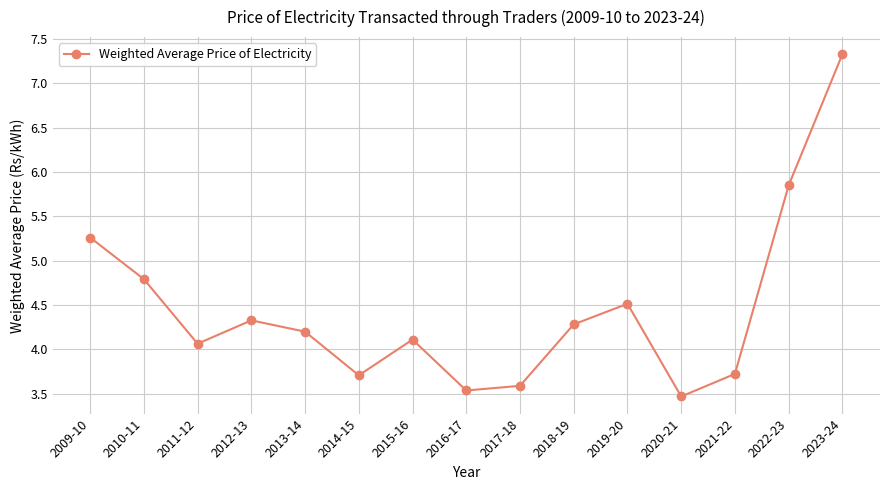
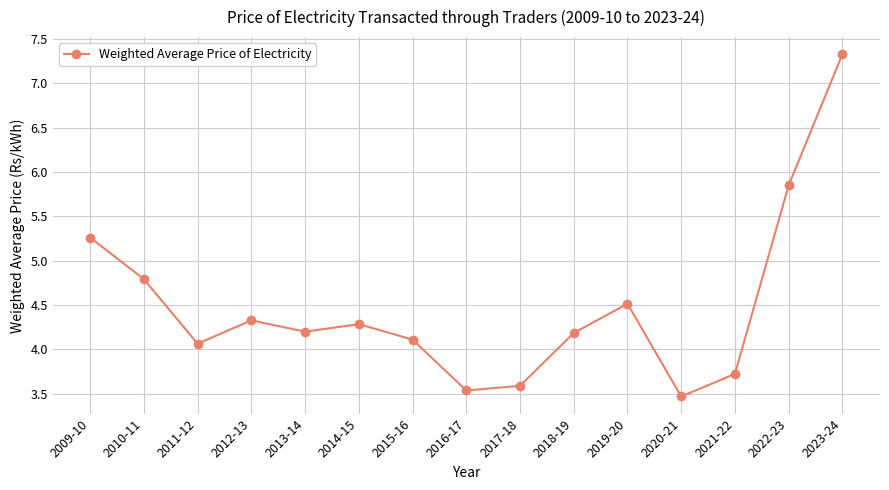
  {
    "2009-10": 5.3,
    "2010-11": 4.8,
    "2011-12": 4.1,
    "2012-13": 4.3,
    "2013-14": 4.2,
-   "2014-15": 3.7,
+   "2014-15": 4.3,
    "2015-16": 4.1,
    "2016-17": 3.5,
    "2017-18": 3.6,
-   "2018-19": 4.3,
+   "2018-19": 4.2,
    "2019-20": 4.5,
    "2020-21": 3.5,
    "2021-22": 3.7,
    "2022-23": 5.8,
    "2023-24": 7.3
  }
